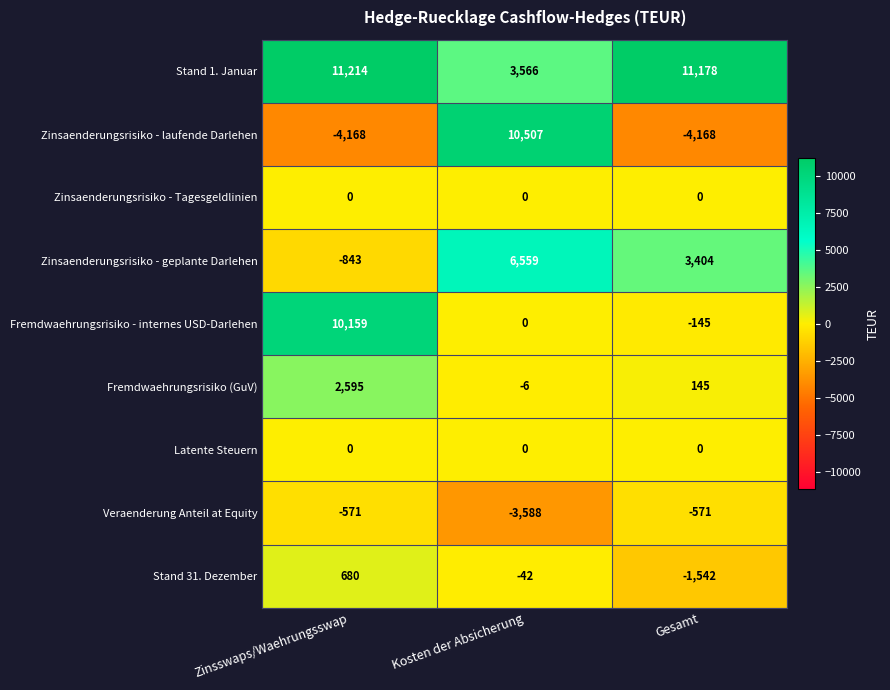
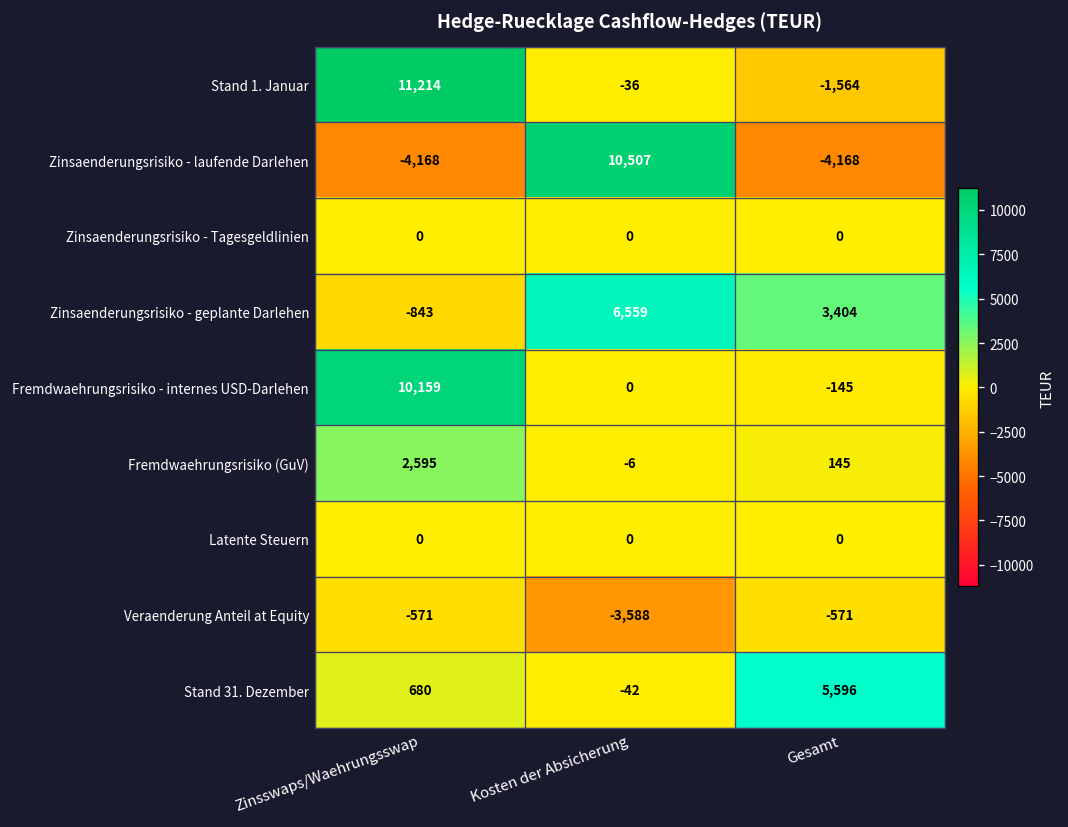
  {
    "Stand 1. Januar": {
      "Zinsswaps/Waehrungsswap": "11,214",
-     "Kosten der Absicherung": "3,566",
-     "Gesamt": "11,178"
+     "Kosten der Absicherung": "-36",
+     "Gesamt": "-1,564"
    },
    "Zinsaenderungsrisiko - laufende Darlehen": {
      "Zinsswaps/Waehrungsswap": "-4,168",
      "Kosten der Absicherung": "10,507",
      "Gesamt": "-4,168"
    },
    "Zinsaenderungsrisiko - Tagesgeldlinien": {
      "Zinsswaps/Waehrungsswap": "0",
      "Kosten der Absicherung": "0",
      "Gesamt": "0"
    },
    "Zinsaenderungsrisiko - geplante Darlehen": {
      "Zinsswaps/Waehrungsswap": "-843",
      "Kosten der Absicherung": "6,559",
      "Gesamt": "3,404"
    },
    "Fremdwaehrungsrisiko - internes USD-Darlehen": {
      "Zinsswaps/Waehrungsswap": "10,159",
      "Kosten der Absicherung": "0",
      "Gesamt": "-145"
    },
    "Fremdwaehrungsrisiko (GuV)": {
      "Zinsswaps/Waehrungsswap": "2,595",
      "Kosten der Absicherung": "-6",
      "Gesamt": "145"
    },
    "Latente Steuern": {
      "Zinsswaps/Waehrungsswap": "0",
      "Kosten der Absicherung": "0",
      "Gesamt": "0"
    },
    "Veraenderung Anteil at Equity": {
      "Zinsswaps/Waehrungsswap": "-571",
      "Kosten der Absicherung": "-3,588",
      "Gesamt": "-571"
    },
    "Stand 31. Dezember": {
      "Zinsswaps/Waehrungsswap": "680",
      "Kosten der Absicherung": "-42",
-     "Gesamt": "-1,542"
+     "Gesamt": "5,596"
    }
  }
